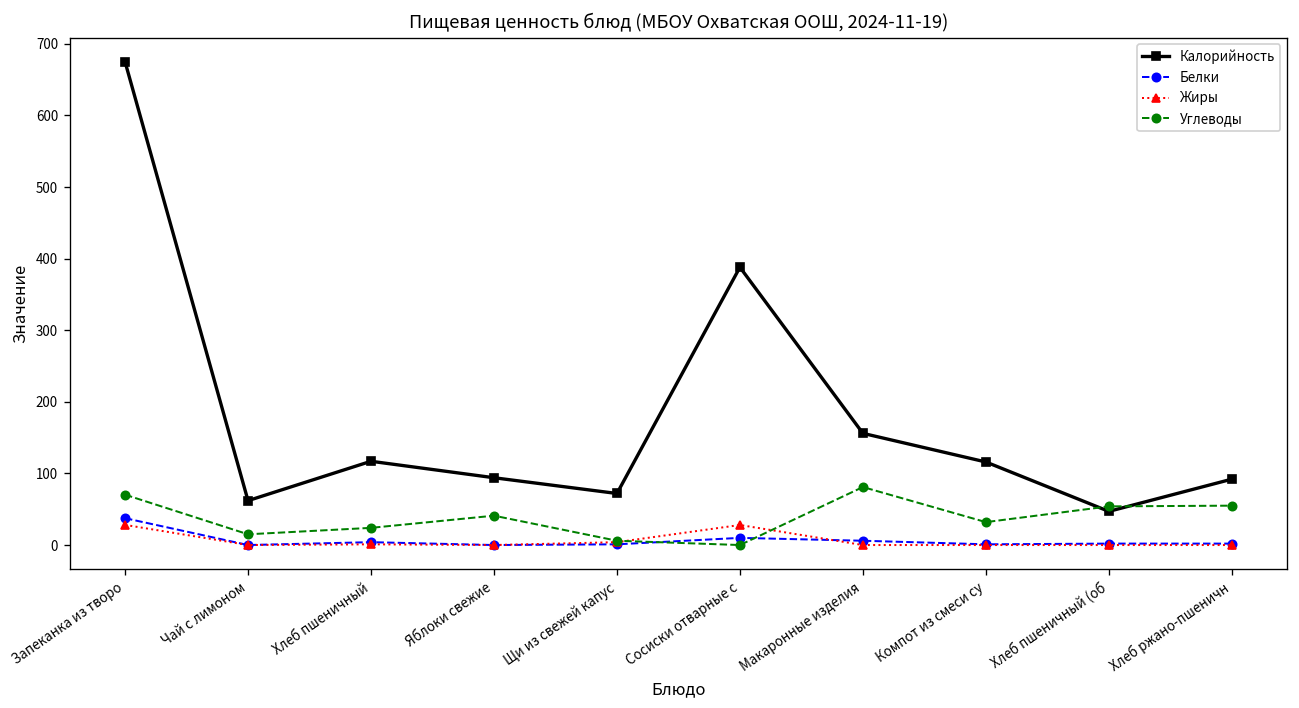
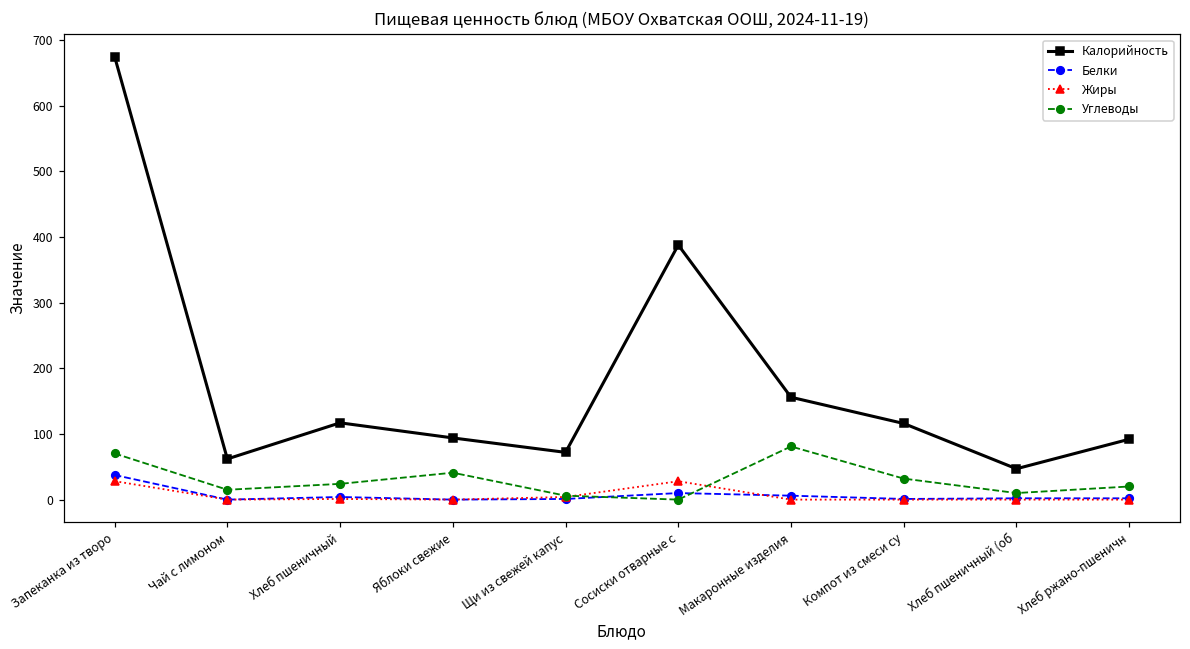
  {
    "Калорийность": {
      "Запеканка из творо": 680,
      "Чай с лимоном": 60,
      "Хлеб пшеничный": 120,
      "Яблоки свежие": 90,
      "Щи из свежей капус": 70,
      "Сосиски отварные с": 390,
      "Макаронные изделия": 160,
      "Компот из смеси су": 120,
      "Хлеб пшеничный (об": 50,
      "Хлеб ржано-пшеничн": 90
    },
    "Белки": {
      "Запеканка из творо": 40,
      "Сосиски отварные с": 10,
      "Макаронные изделия": 10
    },
    "Жиры": {
      "Запеканка из творо": 30,
      "Сосиски отварные с": 30,
      "Макаронные изделия": 0
    },
    "Углеводы": {
      "Запеканка из творо": 70,
      "Чай с лимоном": 20,
      "Хлеб пшеничный": 20,
      "Яблоки свежие": 40,
      "Сосиски отварные с": 0,
      "Макаронные изделия": 80,
      "Компот из смеси су": 30,
-     "Хлеб пшеничный (об": 50,
-     "Хлеб ржано-пшеничн": 60
+     "Хлеб пшеничный (об": 10,
+     "Хлеб ржано-пшеничн": 20
    }
  }
